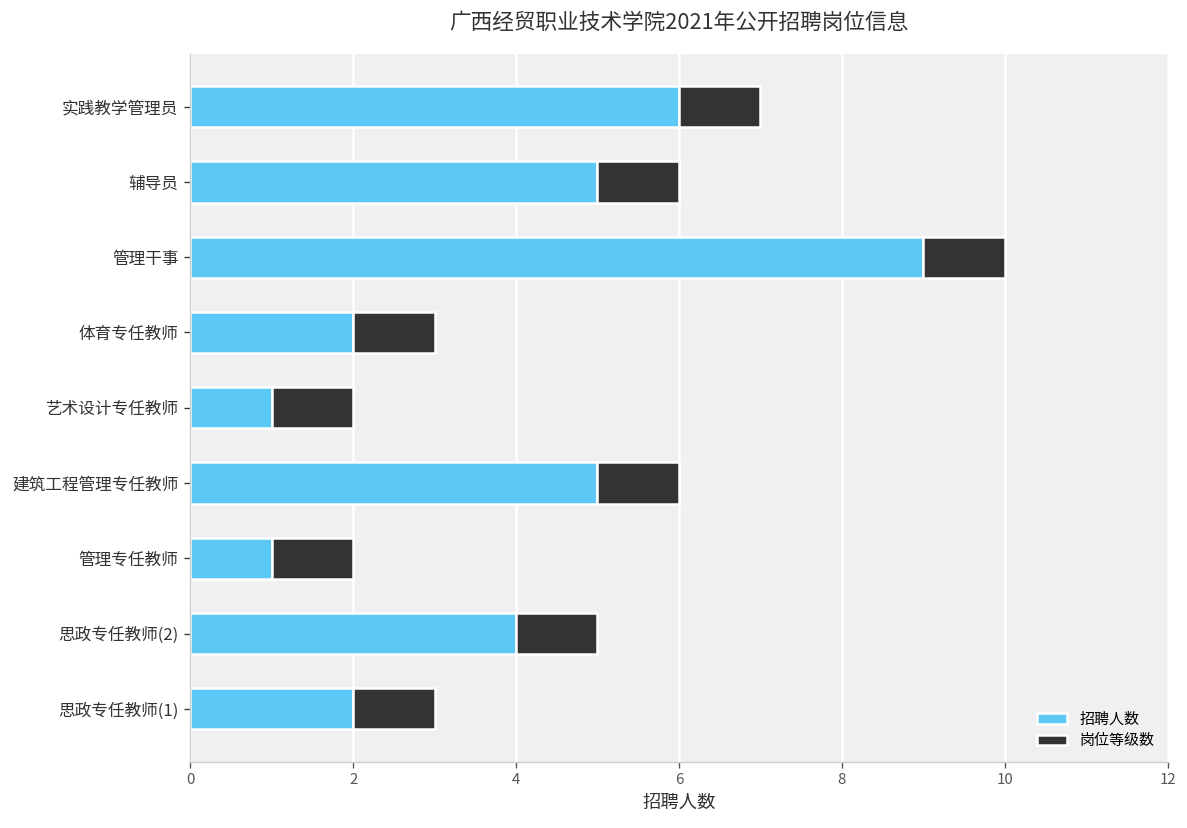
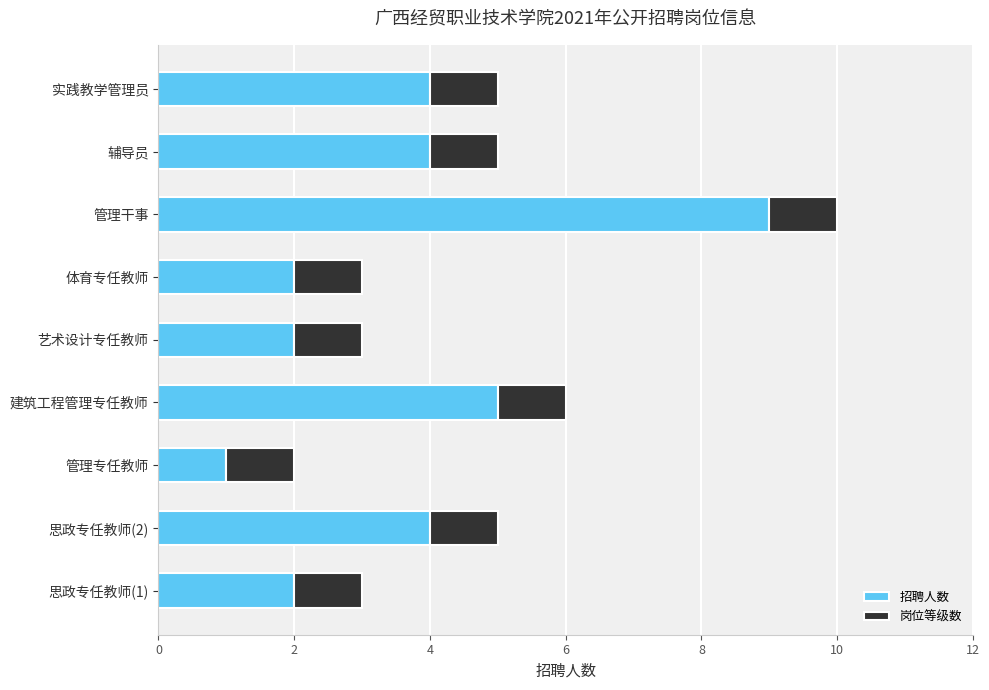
  {
    "招聘人数": {
-     "实践教学管理员": 6,
-     "辅导员": 5,
+     "实践教学管理员": 4,
+     "辅导员": 4,
      "管理干事": 9,
      "体育专任教师": 2,
-     "艺术设计专任教师": 1,
+     "艺术设计专任教师": 2,
      "建筑工程管理专任教师": 5,
      "管理专任教师": 1,
      "思政专任教师(2)": 4,
      "思政专任教师(1)": 2
    },
    "岗位等级数": {
      "实践教学管理员": 1,
      "辅导员": 1,
      "管理干事": 1,
      "体育专任教师": 1,
      "艺术设计专任教师": 1,
      "建筑工程管理专任教师": 1,
      "管理专任教师": 1,
      "思政专任教师(2)": 1,
      "思政专任教师(1)": 1
    }
  }
